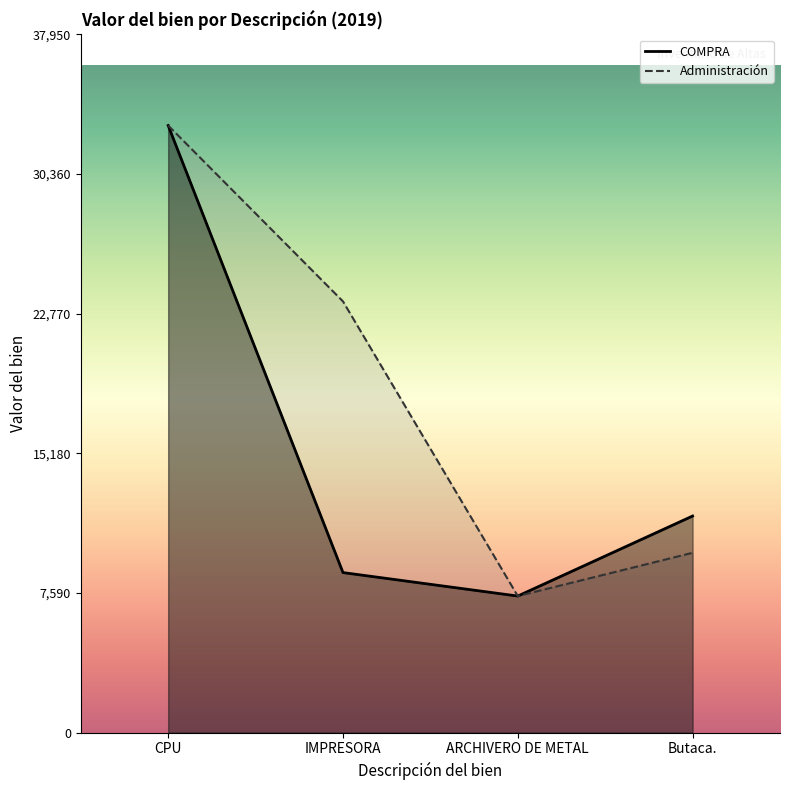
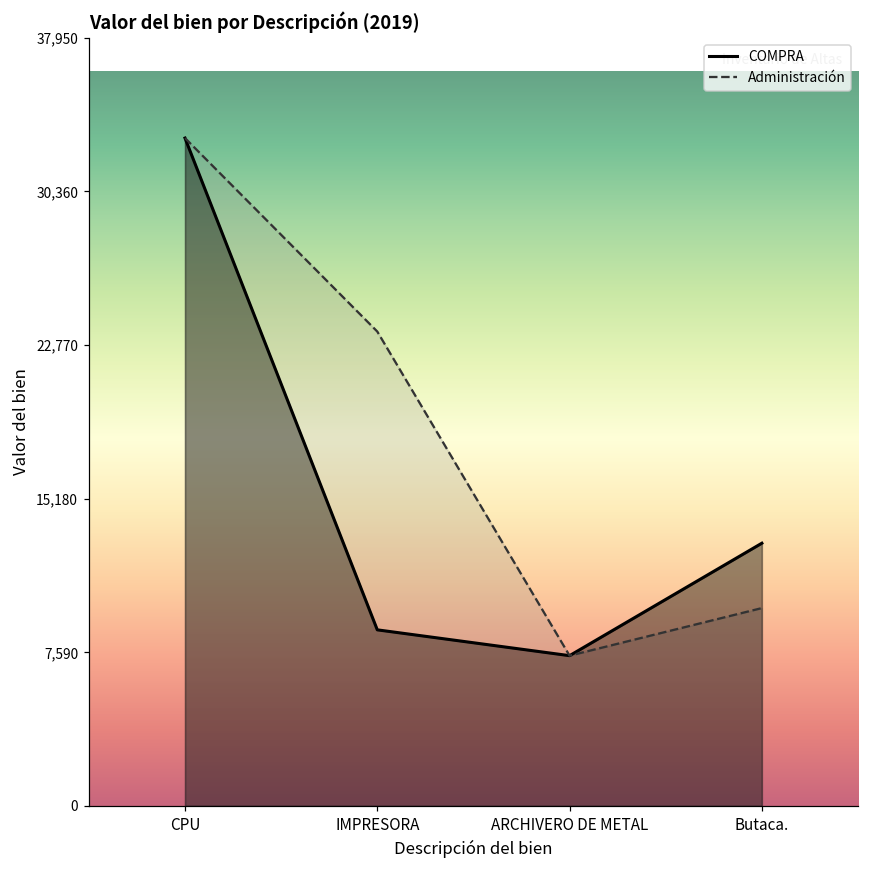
  {
    "COMPRA": {
      "IMPRESORA": "8,700",
-     "Butaca.": "11,800"
+     "Butaca.": "13,000"
    },
    "Administración": {
      "IMPRESORA": "23,400",
      "Butaca.": "9,800"
    }
  }
